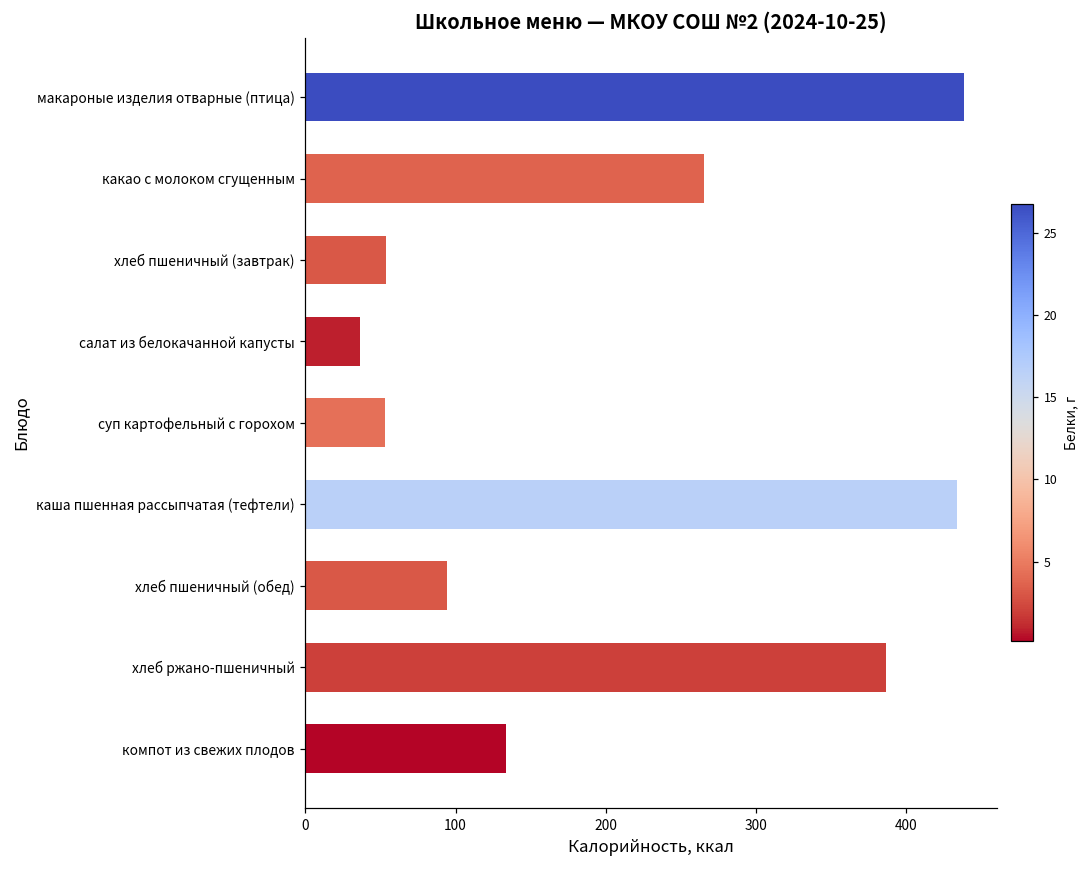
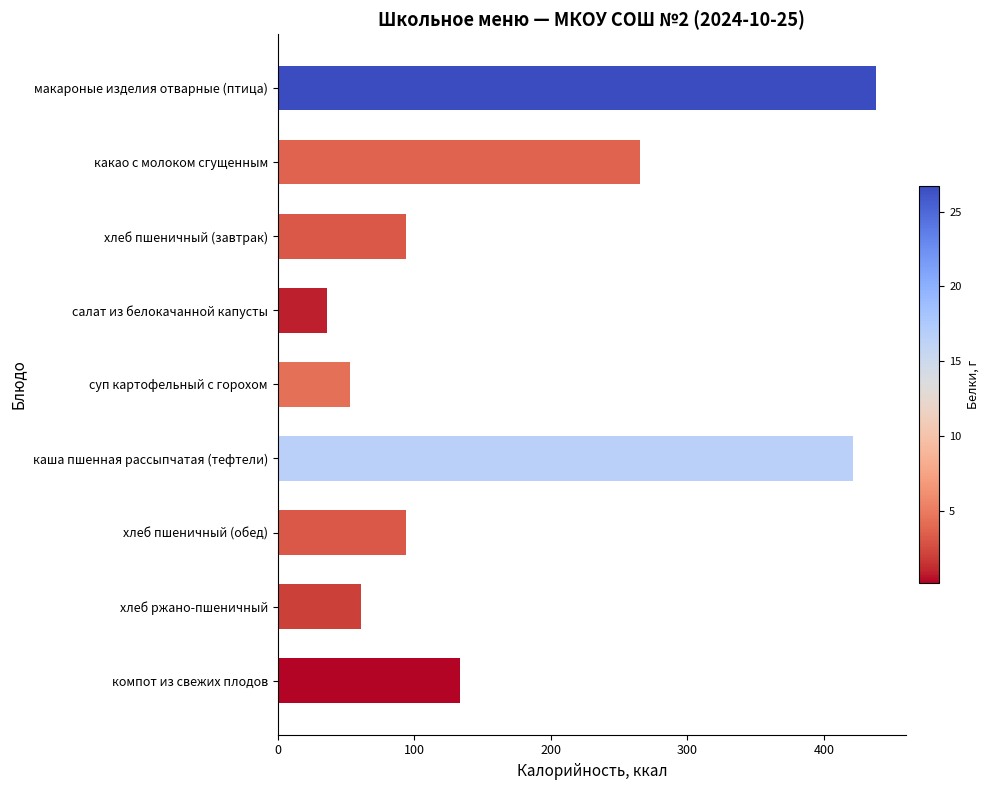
  {
    "макароные изделия отварные (птица)": 438,
    "какао с молоком сгущенным": 265,
-   "хлеб пшеничный (завтрак)": 54,
+   "хлеб пшеничный (завтрак)": 94,
    "салат из белокачанной капусты": 36,
    "суп картофельный с горохом": 53,
-   "каша пшенная рассыпчатая (тефтели)": 434,
+   "каша пшенная рассыпчатая (тефтели)": 422,
    "хлеб пшеничный (обед)": 94,
-   "хлеб ржано-пшеничный": 387,
+   "хлеб ржано-пшеничный": 61,
    "компот из свежих плодов": 133
  }
